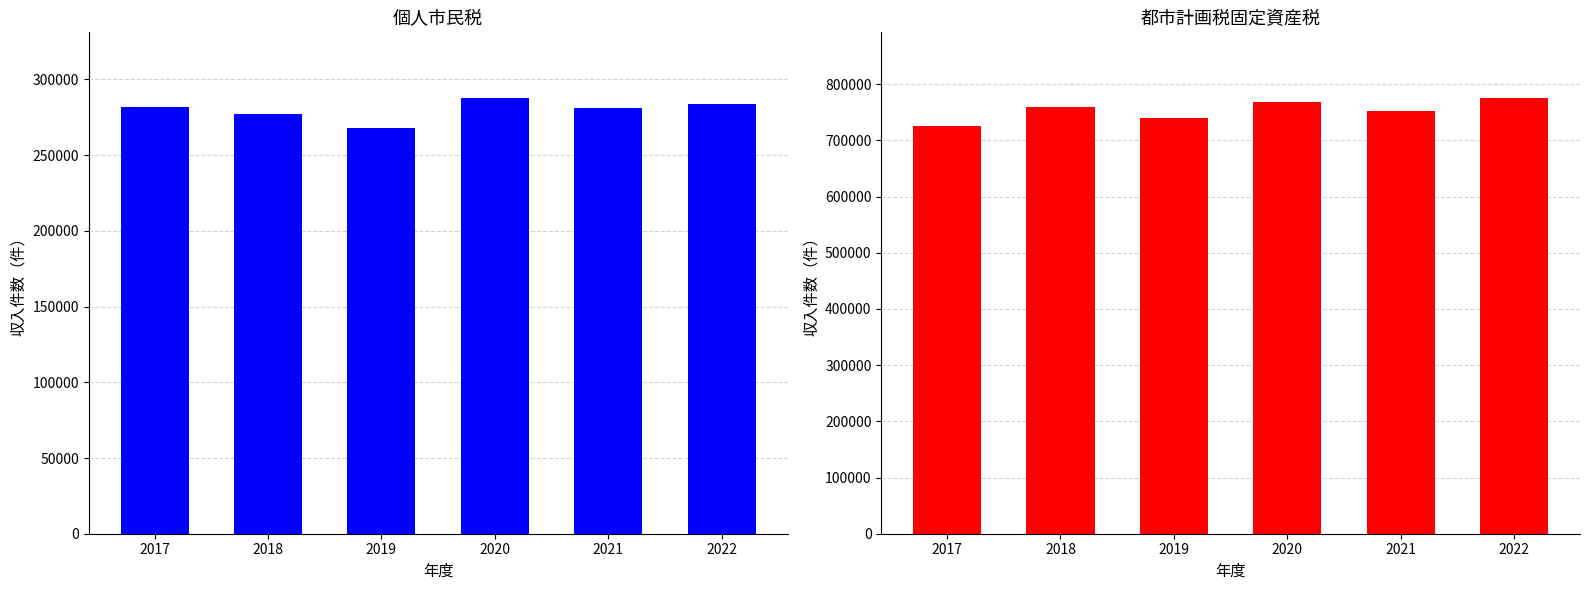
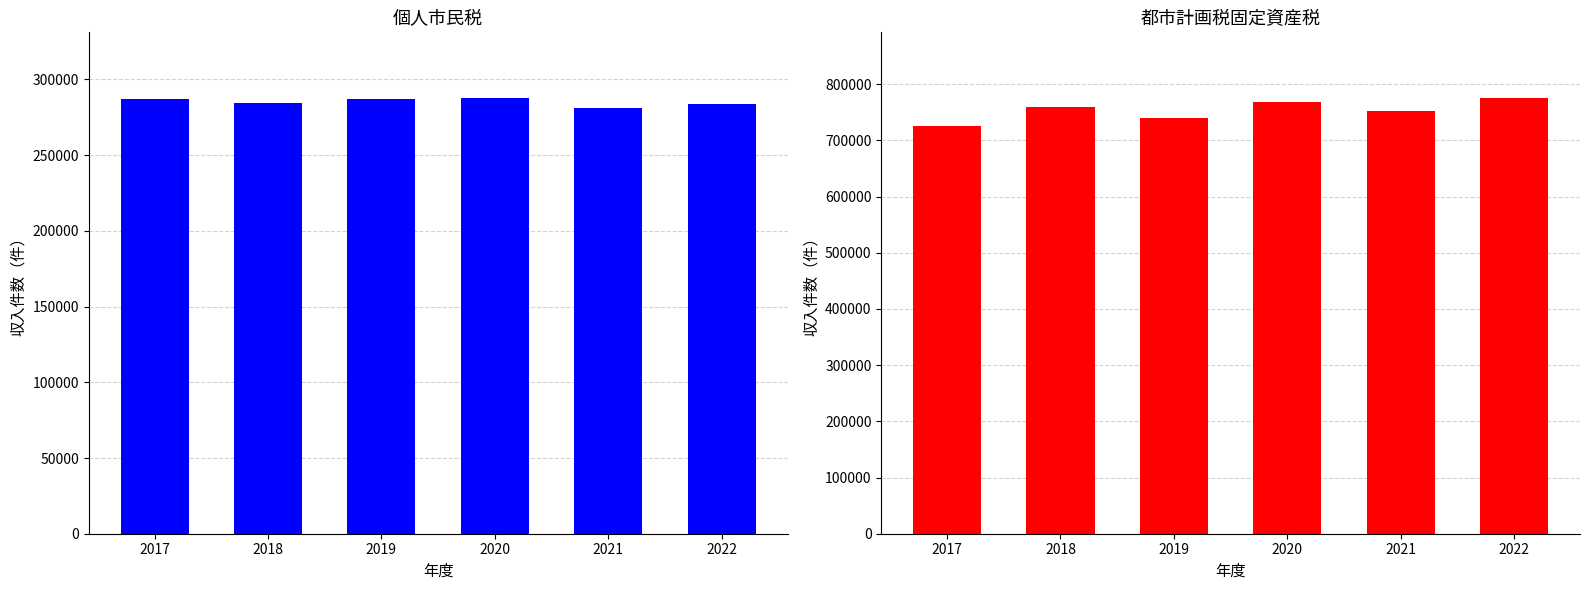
  {
    "個人市民税": {
-     "2017": 282000,
-     "2018": 277000,
-     "2019": 268000,
+     "2017": 287000,
+     "2018": 284000,
+     "2019": 287000,
      "2020": 288000,
      "2021": 281000,
      "2022": 284000
    },
    "都市計画税固定資産税": {
      "2017": 730000,
      "2018": 760000,
      "2019": 740000,
      "2020": 770000,
      "2021": 750000,
      "2022": 780000
    }
  }
